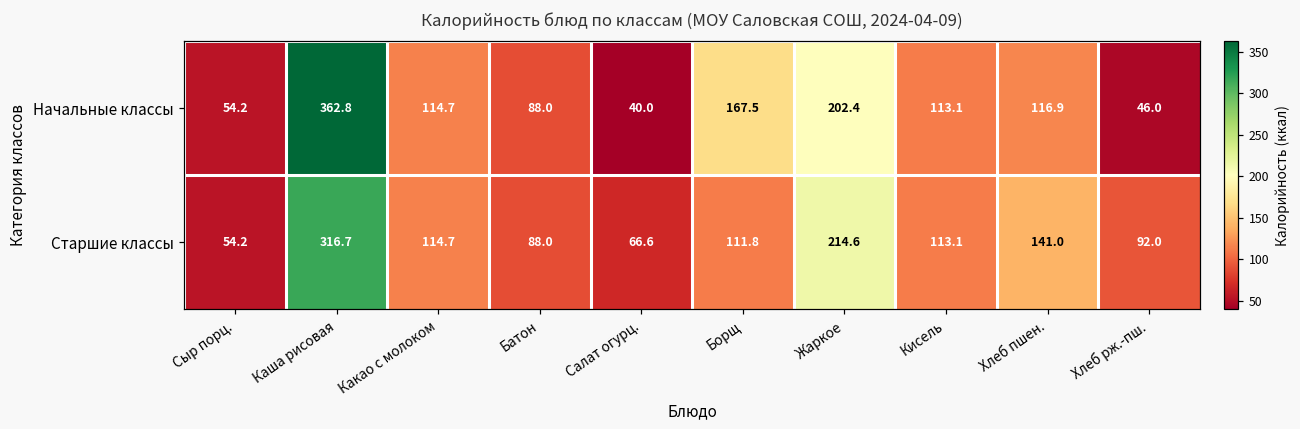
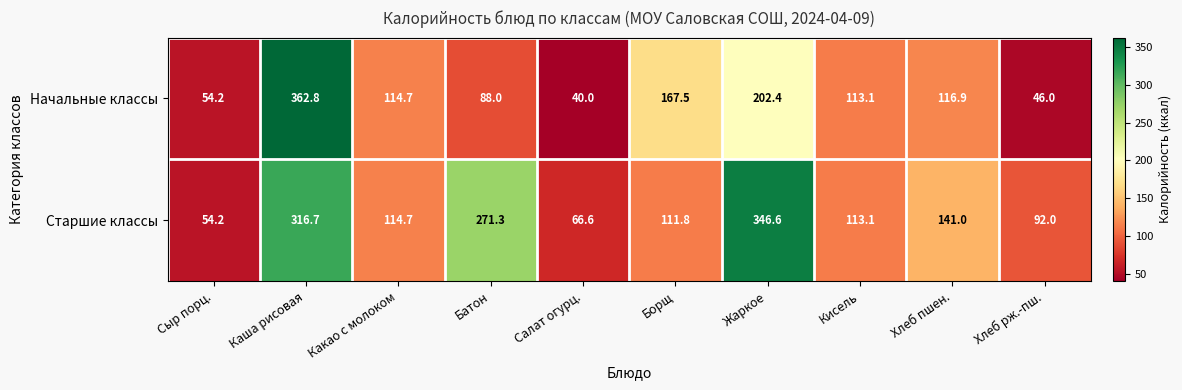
  {
    "Начальные классы": {
      "Сыр порц.": 54.2,
      "Каша рисовая": 362.8,
      "Какао с молоком": 114.7,
      "Батон": 88.0,
      "Салат огурц.": 40.0,
      "Борщ": 167.5,
      "Жаркое": 202.4,
      "Кисель": 113.1,
      "Хлеб пшен.": 116.9,
      "Хлеб рж.-пш.": 46.0
    },
    "Старшие классы": {
      "Сыр порц.": 54.2,
      "Каша рисовая": 316.7,
      "Какао с молоком": 114.7,
-     "Батон": 88.0,
+     "Батон": 271.3,
      "Салат огурц.": 66.6,
      "Борщ": 111.8,
-     "Жаркое": 214.6,
+     "Жаркое": 346.6,
      "Кисель": 113.1,
      "Хлеб пшен.": 141.0,
      "Хлеб рж.-пш.": 92.0
    }
  }
